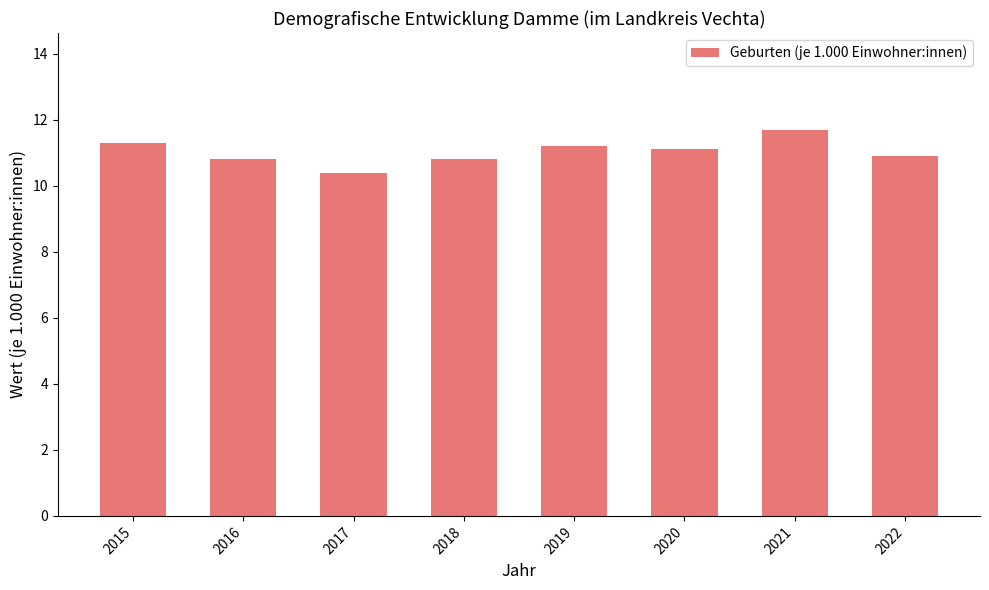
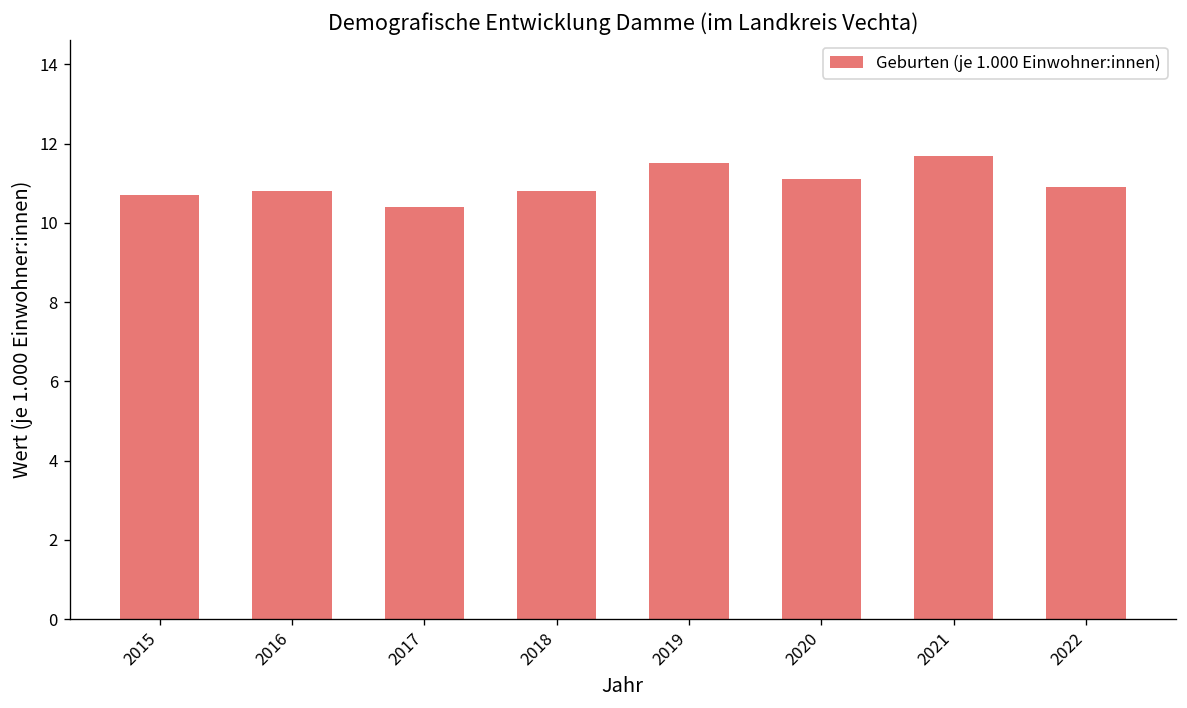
  {
-   "2015": 11.3,
+   "2015": 10.7,
    "2016": 10.8,
    "2017": 10.4,
    "2018": 10.8,
-   "2019": 11.2,
+   "2019": 11.5,
    "2020": 11.1,
    "2021": 11.7,
    "2022": 10.9
  }
